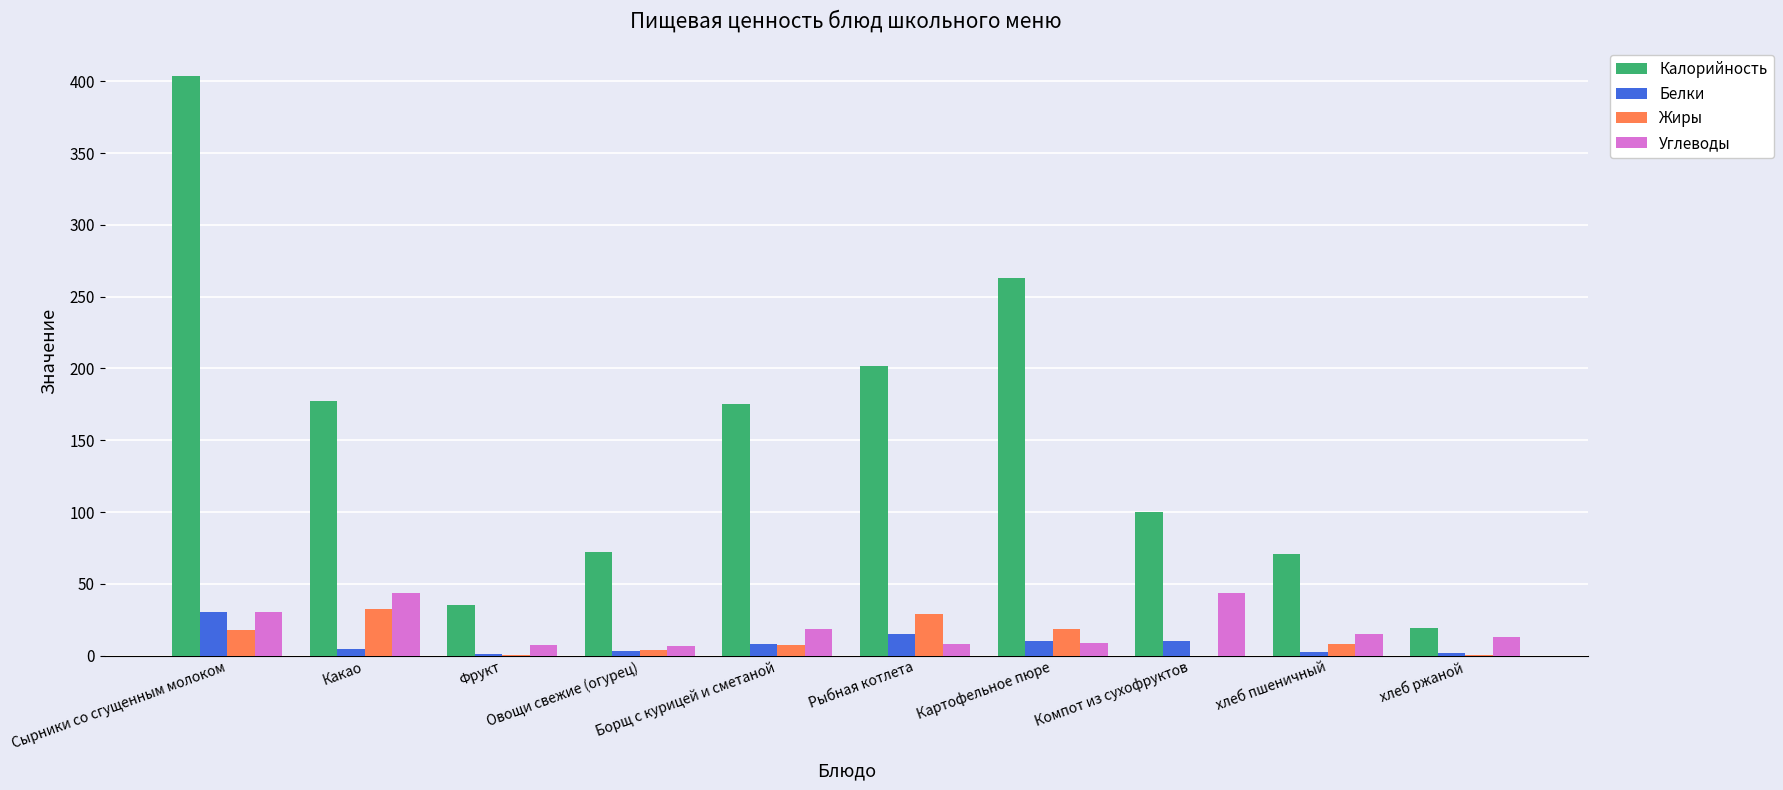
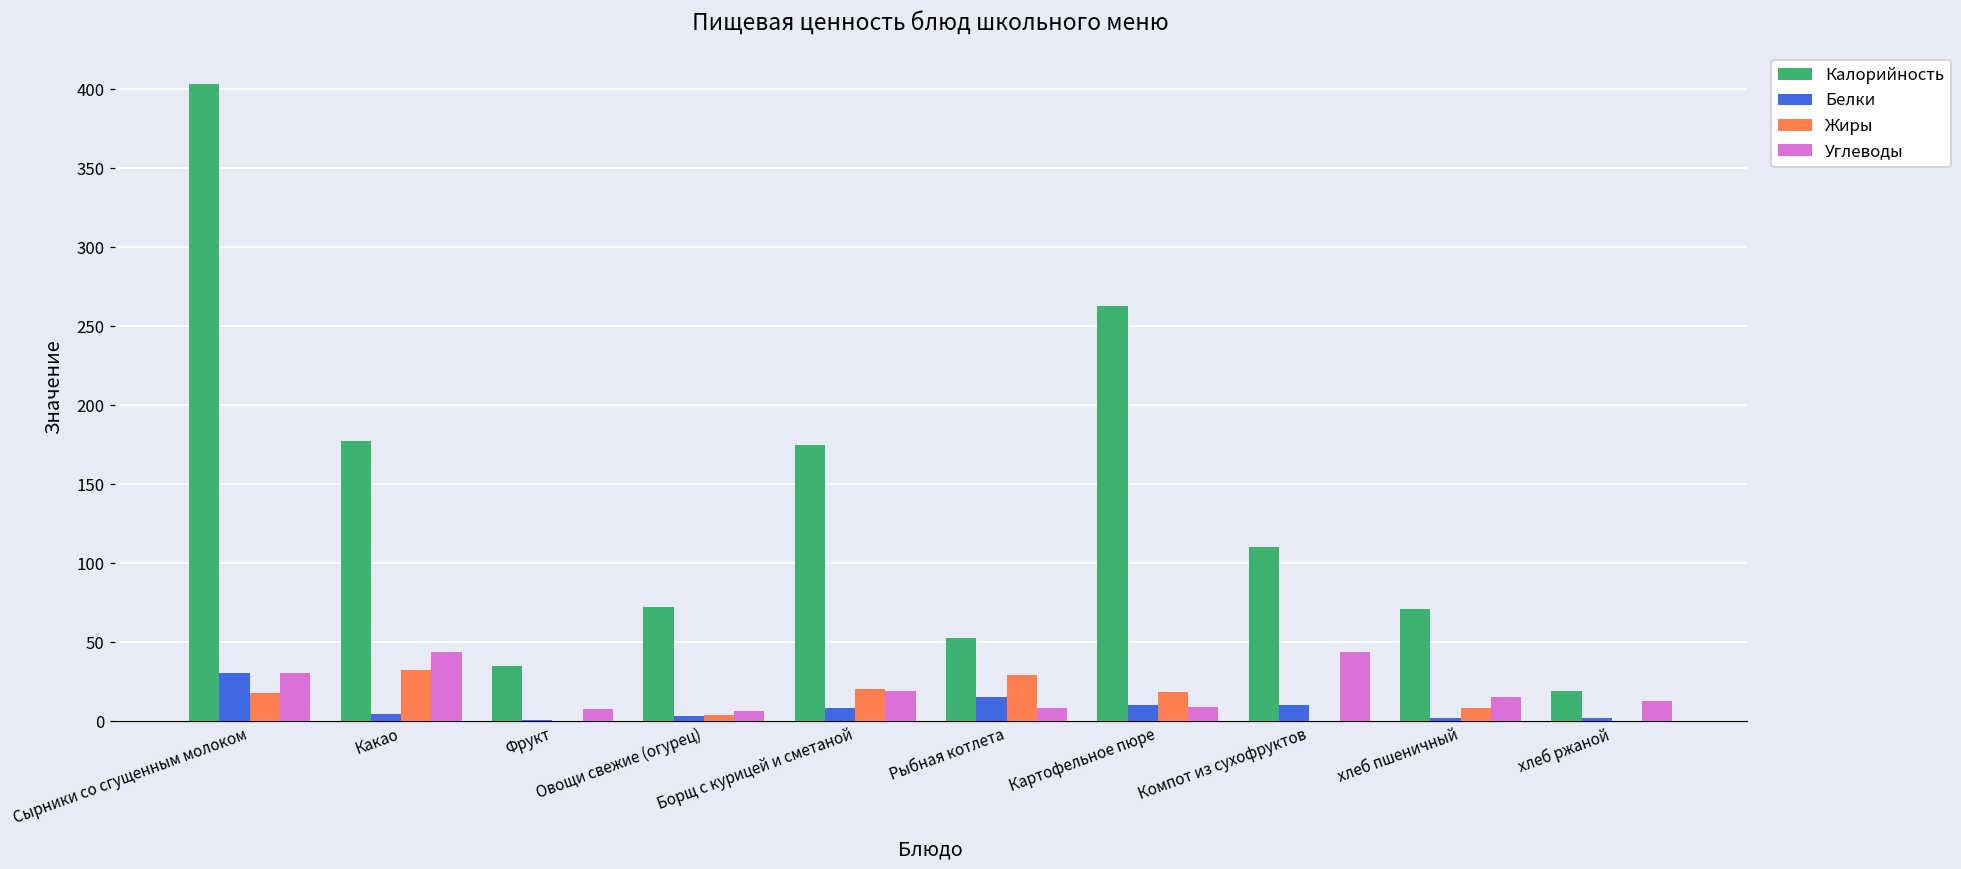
  {
    "Калорийность": {
      "Сырники со сгущенным молоком": 404,
      "Какао": 178,
      "Фрукт": 35,
      "Овощи свежие (огурец)": 72,
      "Борщ с курицей и сметаной": 175,
-     "Рыбная котлета": 202,
+     "Рыбная котлета": 53,
      "Картофельное пюре": 263,
-     "Компот из сухофруктов": 100,
+     "Компот из сухофруктов": 110,
      "хлеб пшеничный": 71,
      "хлеб ржаной": 19
    },
    "Белки": {
      "Сырники со сгущенным молоком": 30,
      "Какао": 5,
      "Овощи свежие (огурец)": 3,
      "Борщ с курицей и сметаной": 8,
      "Рыбная котлета": 15,
      "Картофельное пюре": 10,
      "Компот из сухофруктов": 10,
      "хлеб пшеничный": 2,
      "хлеб ржаной": 2
    },
    "Жиры": {
      "Сырники со сгущенным молоком": 18,
      "Какао": 33,
      "Овощи свежие (огурец)": 4,
-     "Борщ с курицей и сметаной": 8,
+     "Борщ с курицей и сметаной": 20,
      "Рыбная котлета": 29,
      "Картофельное пюре": 18,
      "хлеб пшеничный": 8
    },
    "Углеводы": {
      "Сырники со сгущенным молоком": 31,
      "Какао": 44,
      "Фрукт": 8,
      "Овощи свежие (огурец)": 6,
      "Борщ с курицей и сметаной": 19,
      "Рыбная котлета": 8,
      "Картофельное пюре": 9,
      "Компот из сухофруктов": 44,
      "хлеб пшеничный": 15,
      "хлеб ржаной": 13
    }
  }
